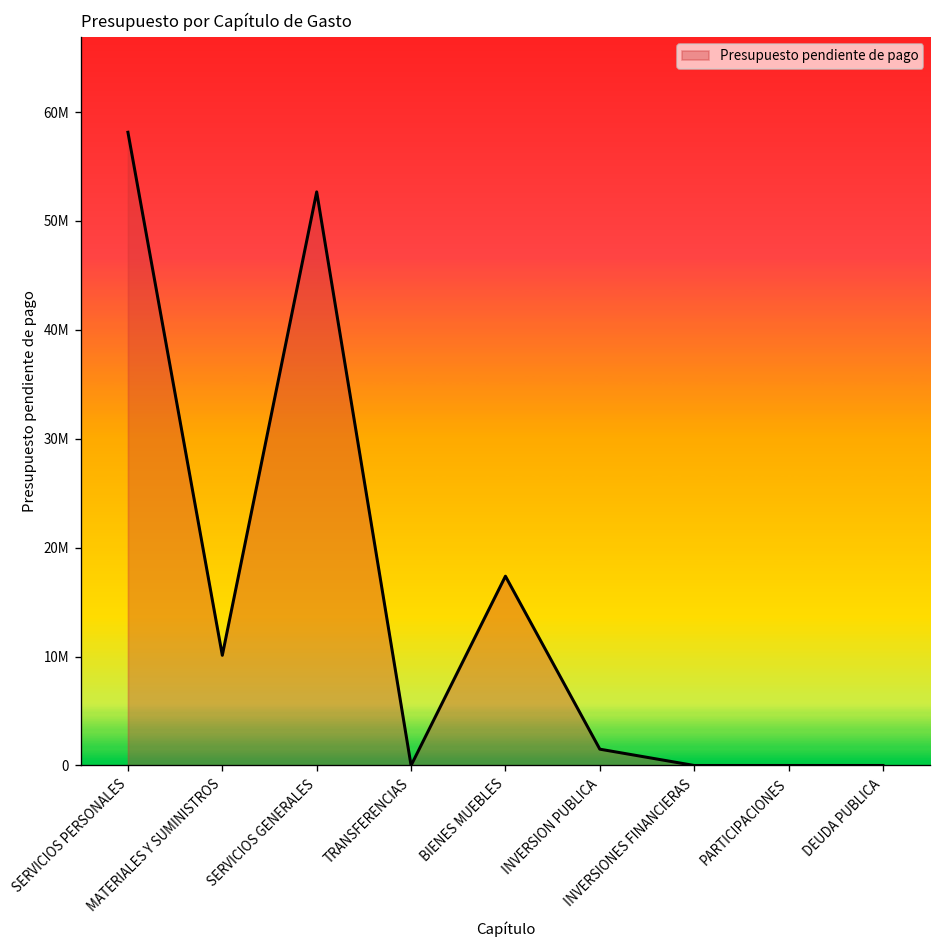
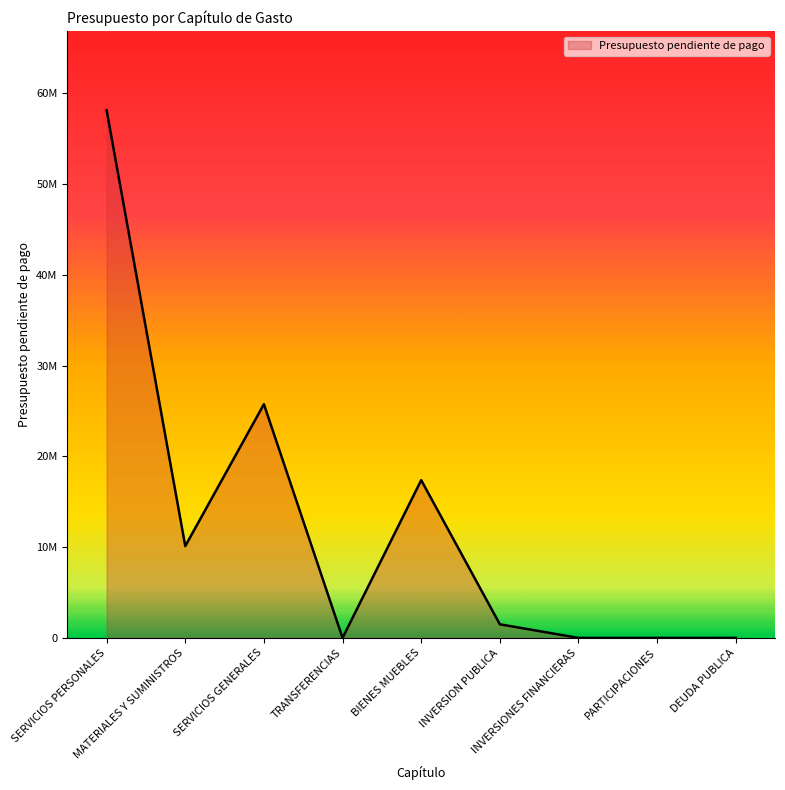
  {
    "SERVICIOS PERSONALES": 58000000,
    "MATERIALES Y SUMINISTROS": 10000000,
-   "SERVICIOS GENERALES": 53000000,
+   "SERVICIOS GENERALES": 26000000,
    "TRANSFERENCIAS": 0,
    "BIENES MUEBLES": 17000000,
    "INVERSION PUBLICA": 1000000,
    "INVERSIONES FINANCIERAS": 0,
    "PARTICIPACIONES": 0,
    "DEUDA PUBLICA": 0
  }
